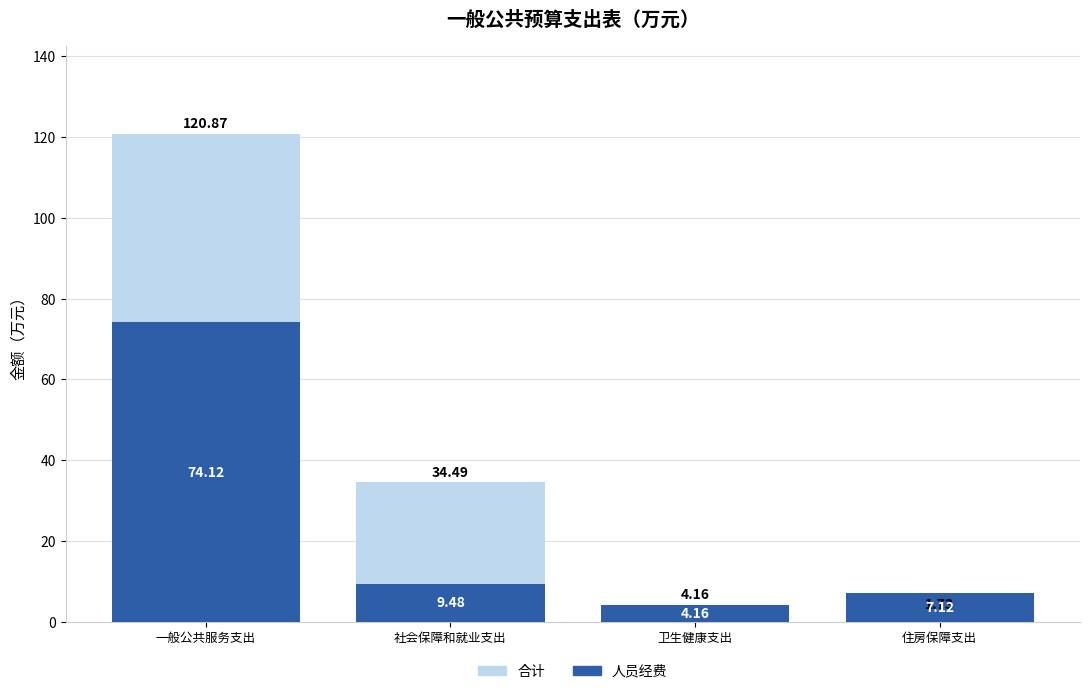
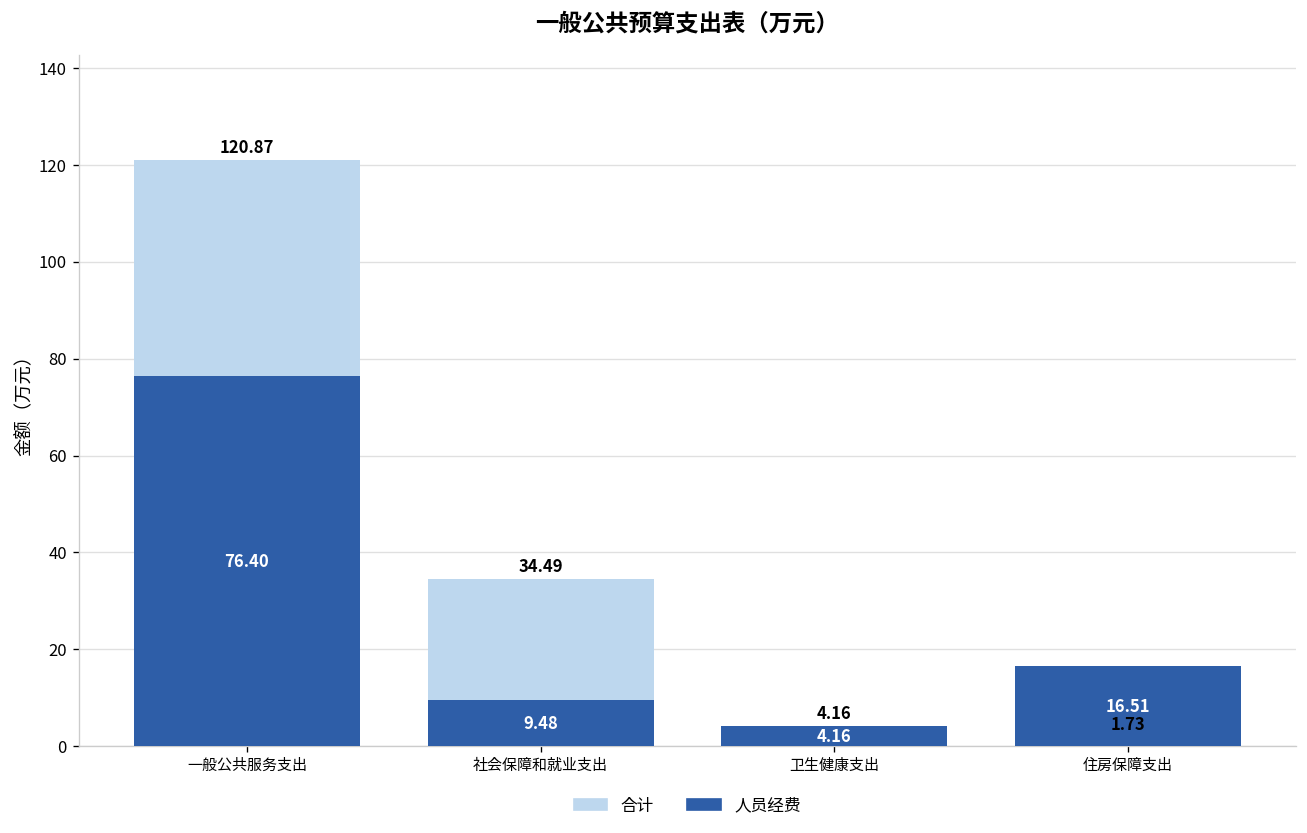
  {
    "合计": {
      "一般公共服务支出": 120.87,
      "社会保障和就业支出": 34.49,
      "卫生健康支出": 4.16
    },
    "人员经费": {
-     "一般公共服务支出": 74.12,
+     "一般公共服务支出": 76.40,
      "卫生健康支出": 4.16,
-     "住房保障支出": 7.12
+     "住房保障支出": 16.51
    }
  }
